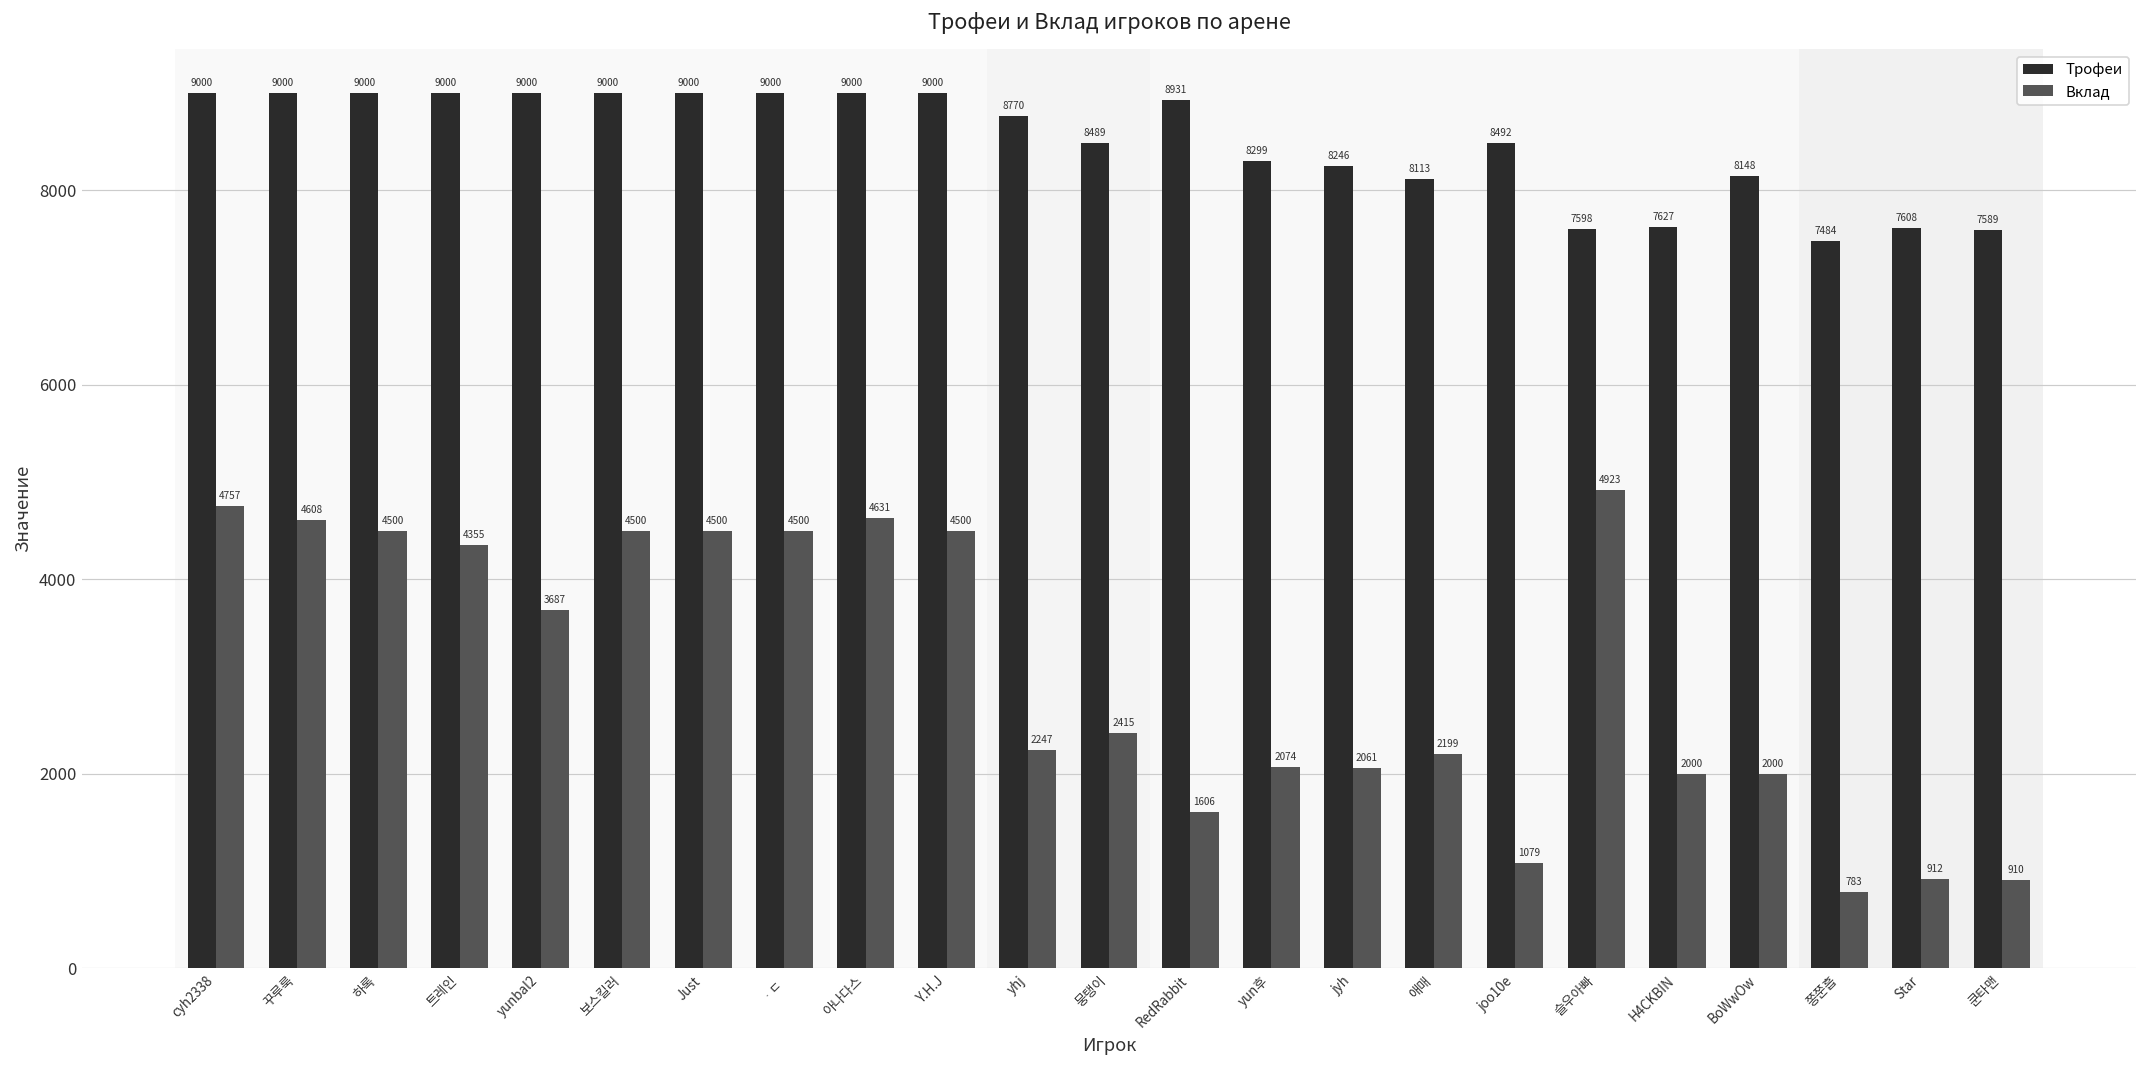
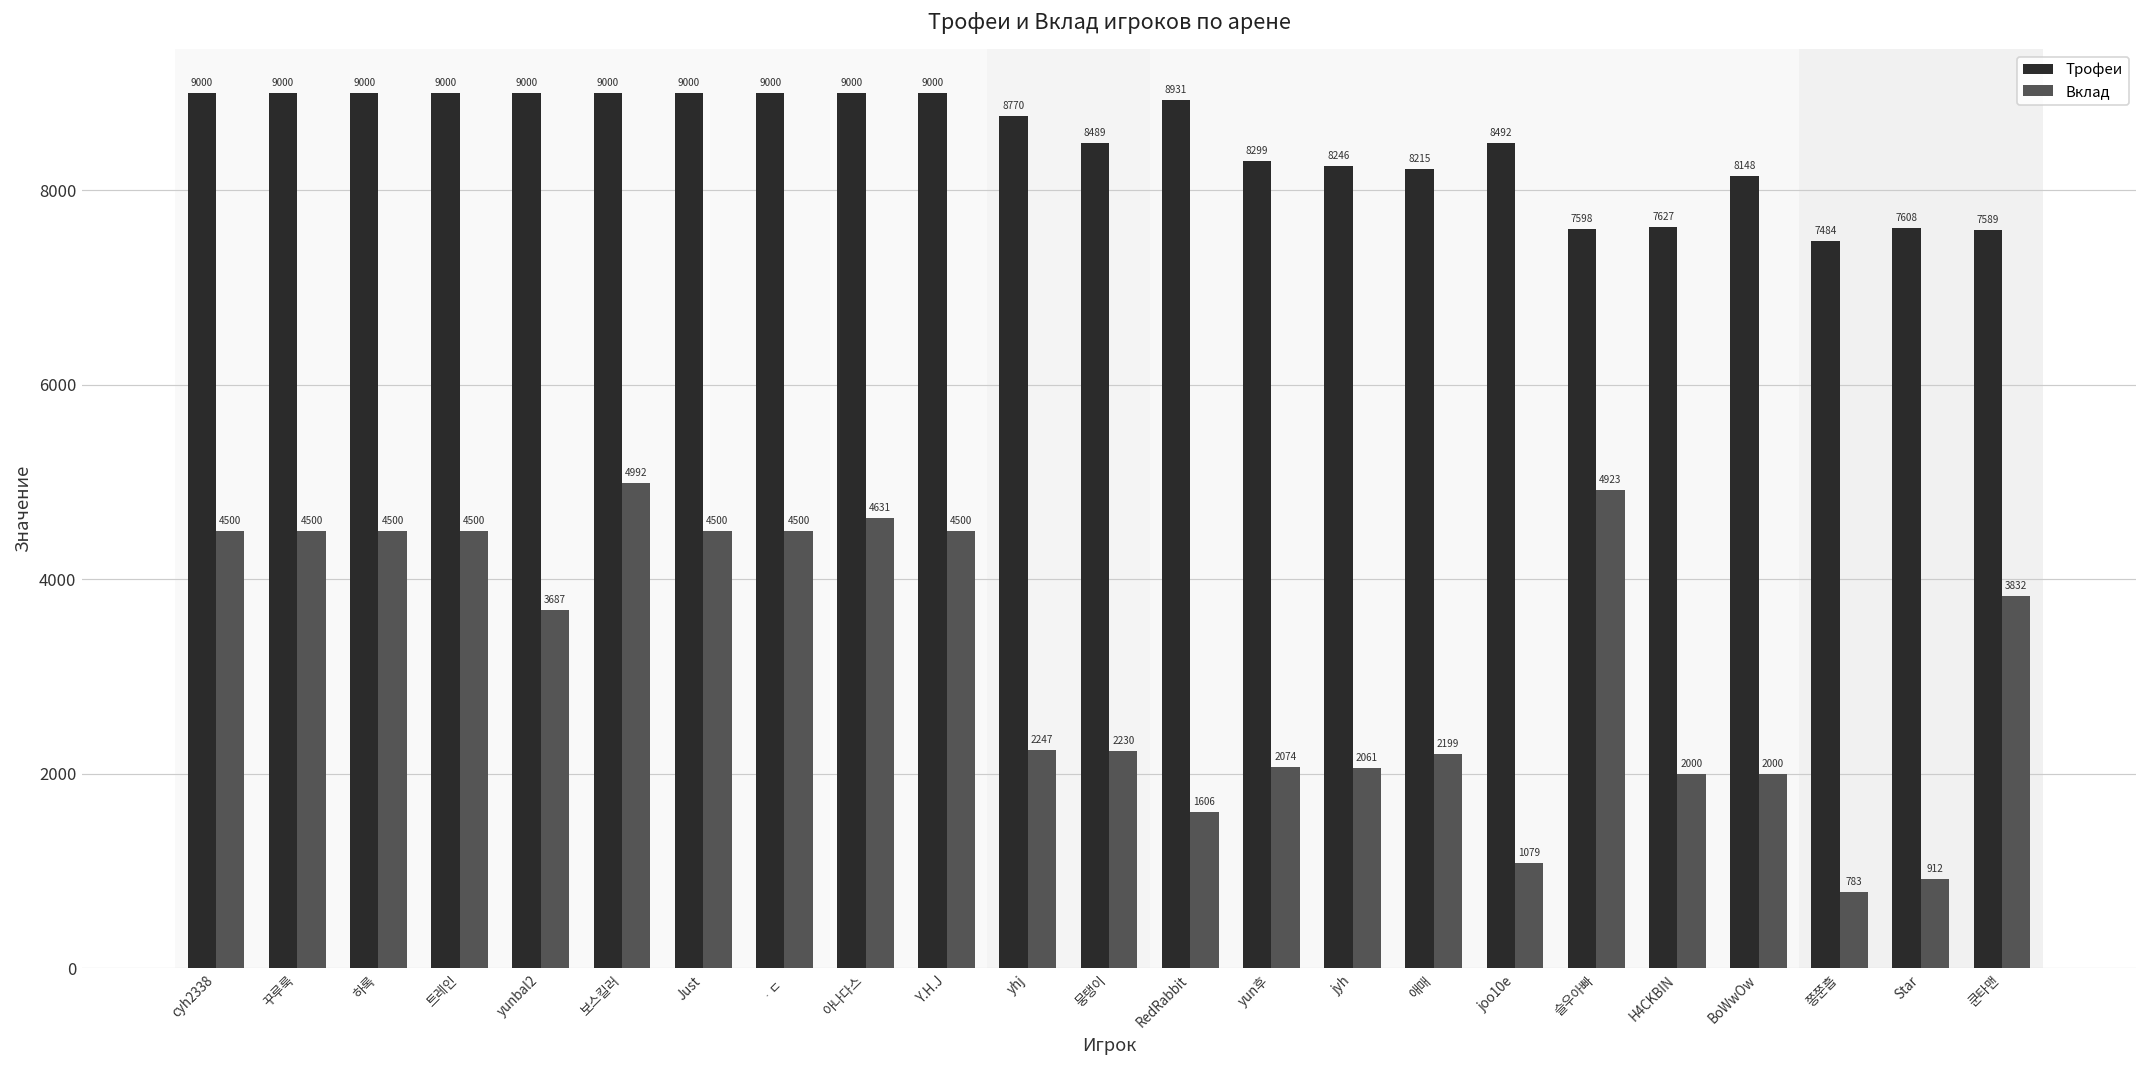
  {
    "Трофеи": {
      "cyh2338": 9000,
      "꾸루룩": 9000,
      "하록": 9000,
      "트레인": 9000,
      "yunbal2": 9000,
      "보스킬러": 9000,
      "Just": 9000,
      "ᆞㄷ": 9000,
      "아나다스": 9000,
      "Y.H.J": 9000,
      "yhj": 8770,
      "뭉탱이": 8489,
      "RedRabbit": 8931,
      "yun후": 8299,
      "jyh": 8246,
-     "애매": 8113,
+     "애매": 8215,
      "joo10e": 8492,
      "슬우아빠": 7598,
      "H4CKBIN": 7627,
      "BoWwOw": 8148,
      "쫑쭌흡": 7484,
      "Star": 7608,
      "쿤타맨": 7589
    },
    "Вклад": {
-     "cyh2338": 4757,
-     "꾸루룩": 4608,
+     "cyh2338": 4500,
+     "꾸루룩": 4500,
      "하록": 4500,
-     "트레인": 4355,
+     "트레인": 4500,
      "yunbal2": 3687,
-     "보스킬러": 4500,
+     "보스킬러": 4992,
      "Just": 4500,
      "ᆞㄷ": 4500,
      "아나다스": 4631,
      "Y.H.J": 4500,
      "yhj": 2247,
-     "뭉탱이": 2415,
+     "뭉탱이": 2230,
      "RedRabbit": 1606,
      "yun후": 2074,
      "jyh": 2061,
      "애매": 2199,
      "joo10e": 1079,
      "슬우아빠": 4923,
      "H4CKBIN": 2000,
      "BoWwOw": 2000,
      "쫑쭌흡": 783,
      "Star": 912,
-     "쿤타맨": 910
+     "쿤타맨": 3832
    }
  }
